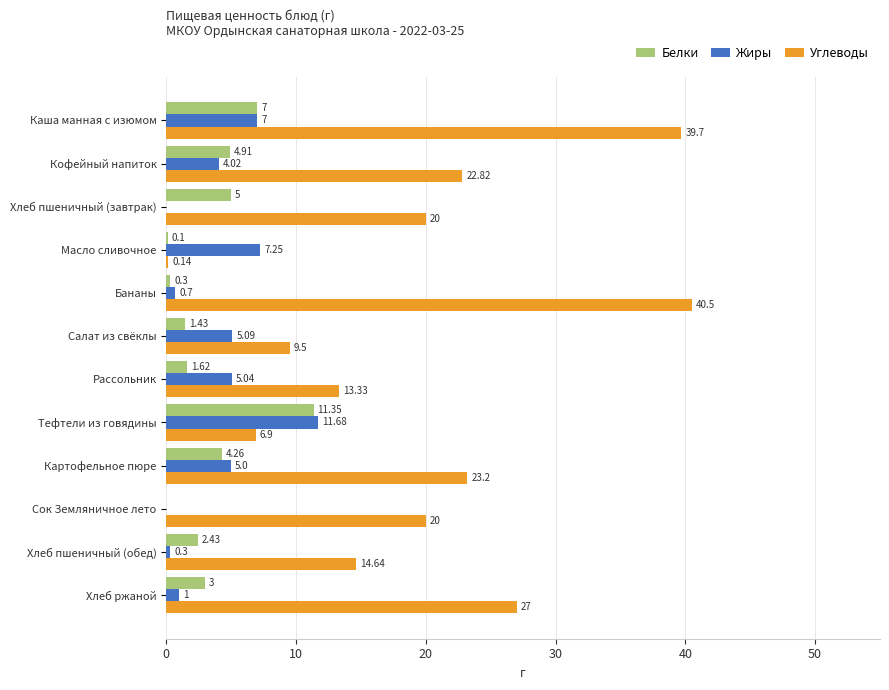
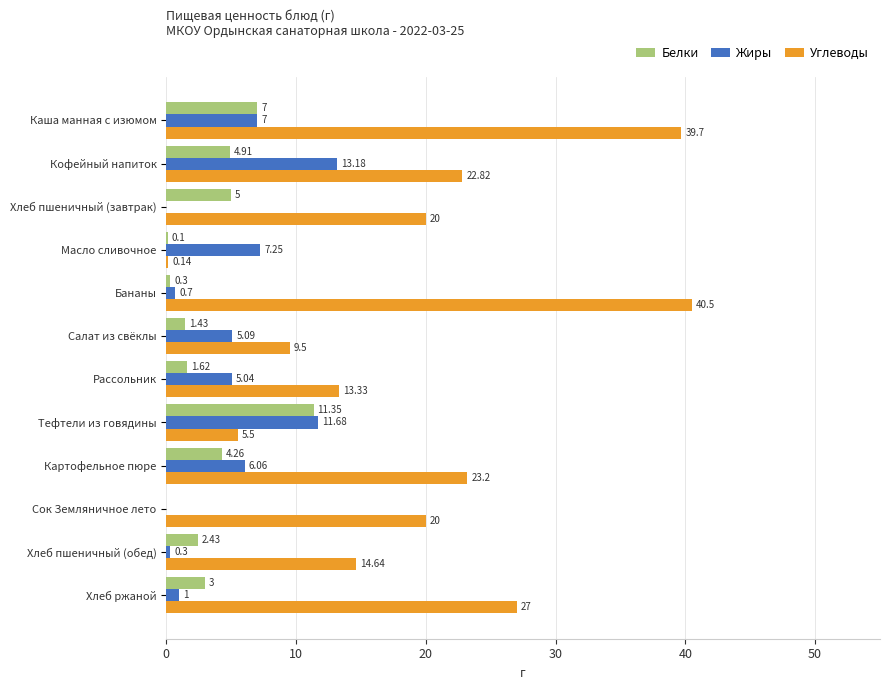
  {
    "Белки": {
      "Каша манная с изюмом": 7,
      "Кофейный напиток": 4.91,
      "Хлеб пшеничный (завтрак)": 5,
      "Масло сливочное": 0.1,
      "Бананы": 0.3,
      "Салат из свёклы": 1.43,
      "Рассольник": 1.62,
      "Тефтели из говядины": 11.35,
      "Картофельное пюре": 4.26,
      "Хлеб пшеничный (обед)": 2.43,
      "Хлеб ржаной": 3
    },
    "Жиры": {
      "Каша манная с изюмом": 7,
-     "Кофейный напиток": 4.02,
+     "Кофейный напиток": 13.18,
      "Масло сливочное": 7.25,
      "Бананы": 0.7,
      "Салат из свёклы": 5.09,
      "Рассольник": 5.04,
      "Тефтели из говядины": 11.68,
-     "Картофельное пюре": 5.0,
+     "Картофельное пюре": 6.06,
      "Хлеб пшеничный (обед)": 0.3,
      "Хлеб ржаной": 1
    },
    "Углеводы": {
      "Каша манная с изюмом": 39.7,
      "Кофейный напиток": 22.82,
      "Хлеб пшеничный (завтрак)": 20,
      "Масло сливочное": 0.14,
      "Бананы": 40.5,
      "Салат из свёклы": 9.5,
      "Рассольник": 13.33,
-     "Тефтели из говядины": 6.9,
+     "Тефтели из говядины": 5.5,
      "Картофельное пюре": 23.2,
      "Сок Земляничное лето": 20,
      "Хлеб пшеничный (обед)": 14.64,
      "Хлеб ржаной": 27
    }
  }
